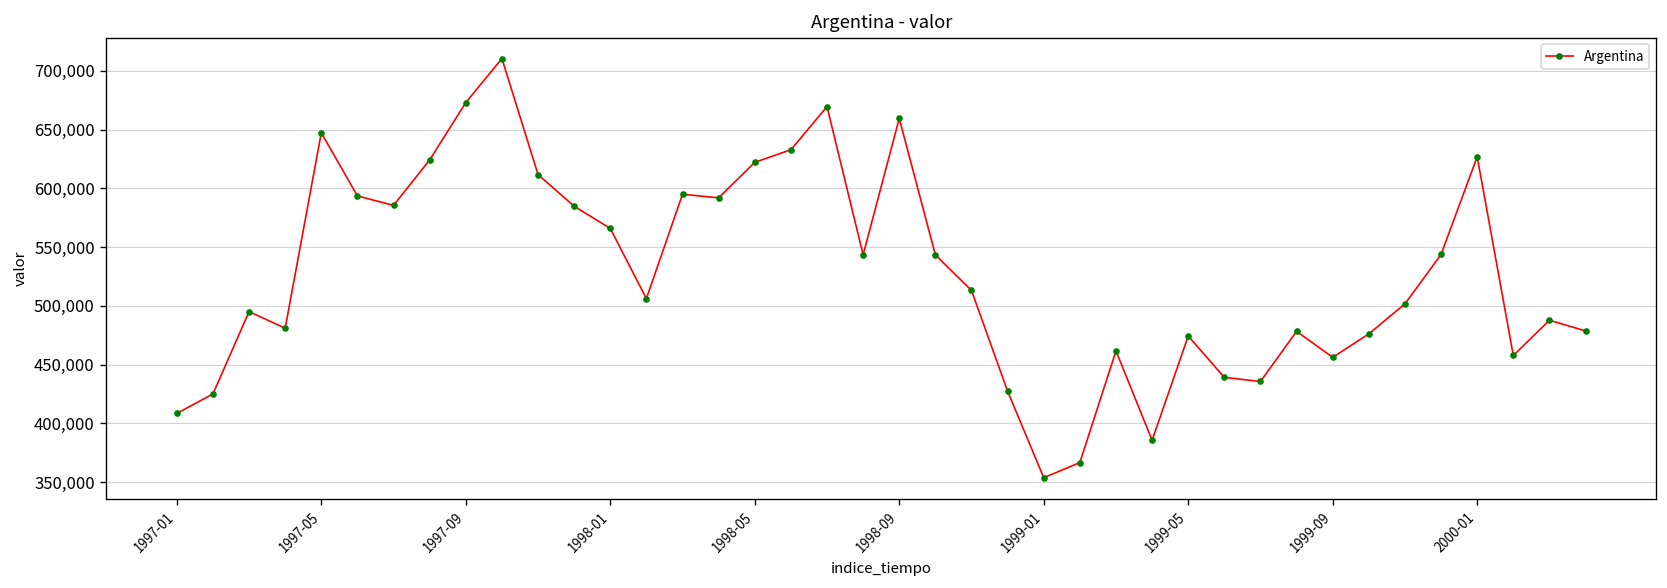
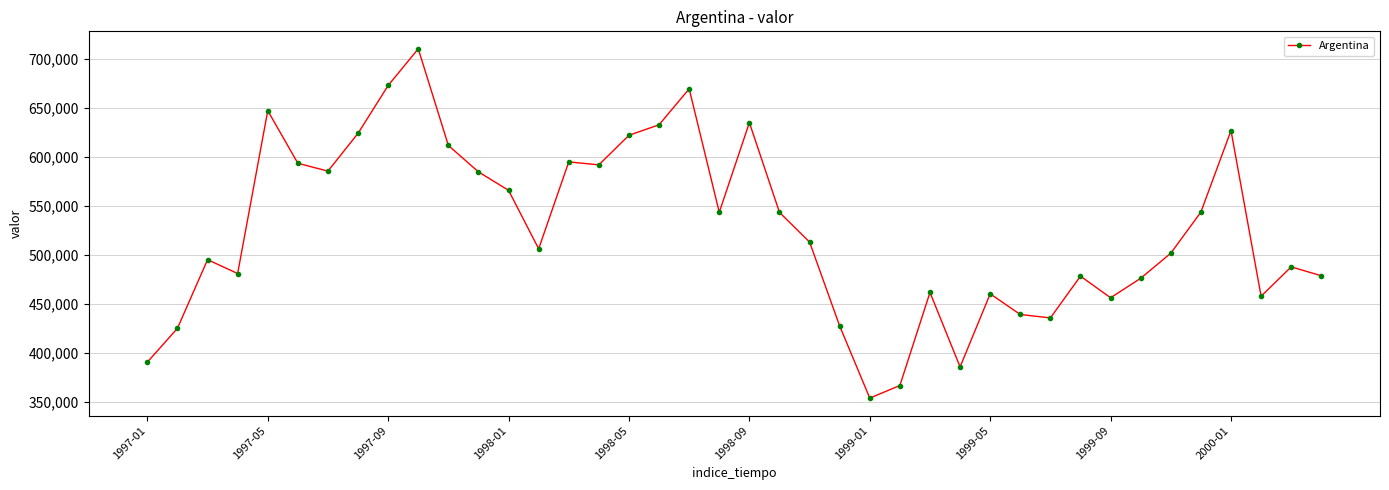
  {
-   "1997-01": "410,000",
+   "1997-01": "390,000",
    "1997-05": "650,000",
    "1997-09": "670,000",
    "1998-01": "570,000",
    "1998-05": "620,000",
-   "1998-09": "660,000",
+   "1998-09": "640,000",
    "1999-01": "350,000",
-   "1999-05": "470,000",
+   "1999-05": "460,000",
    "1999-09": "460,000",
    "2000-01": "630,000"
  }
